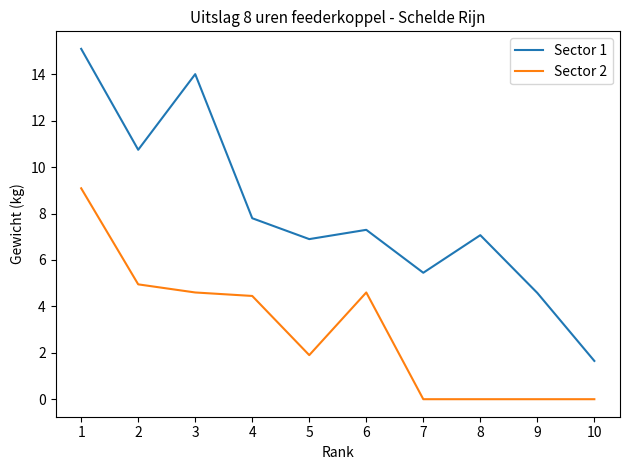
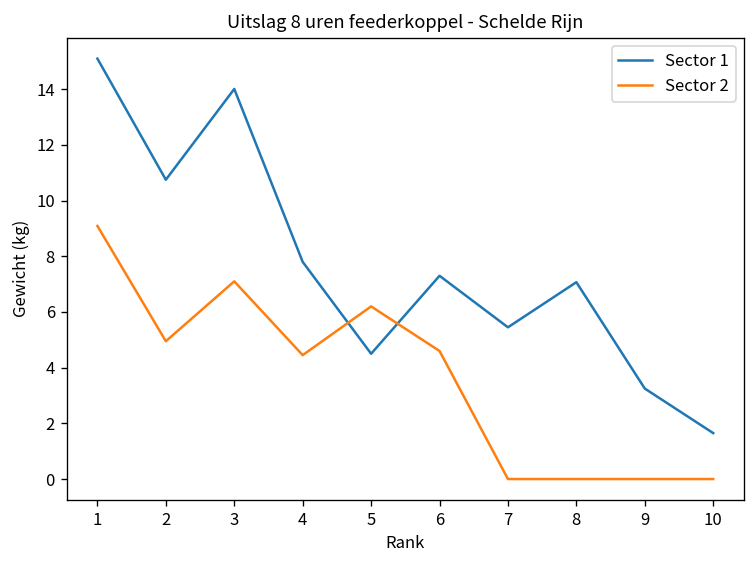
  {
    "Sector 1": {
      "1": 15.1,
      "2": 10.8,
      "3": 14.0,
      "4": 7.8,
-     "5": 6.9,
+     "5": 4.5,
      "6": 7.3,
      "7": 5.5,
      "8": 7.1,
-     "9": 4.6,
+     "9": 3.3,
      "10": 1.7
    },
    "Sector 2": {
      "1": 9.1,
      "2": 5.0,
-     "3": 4.6,
+     "3": 7.1,
      "4": 4.5,
-     "5": 1.9,
+     "5": 6.2,
      "6": 4.6,
      "7": 0.0,
      "8": 0.0,
      "9": 0.0,
      "10": 0.0
    }
  }
